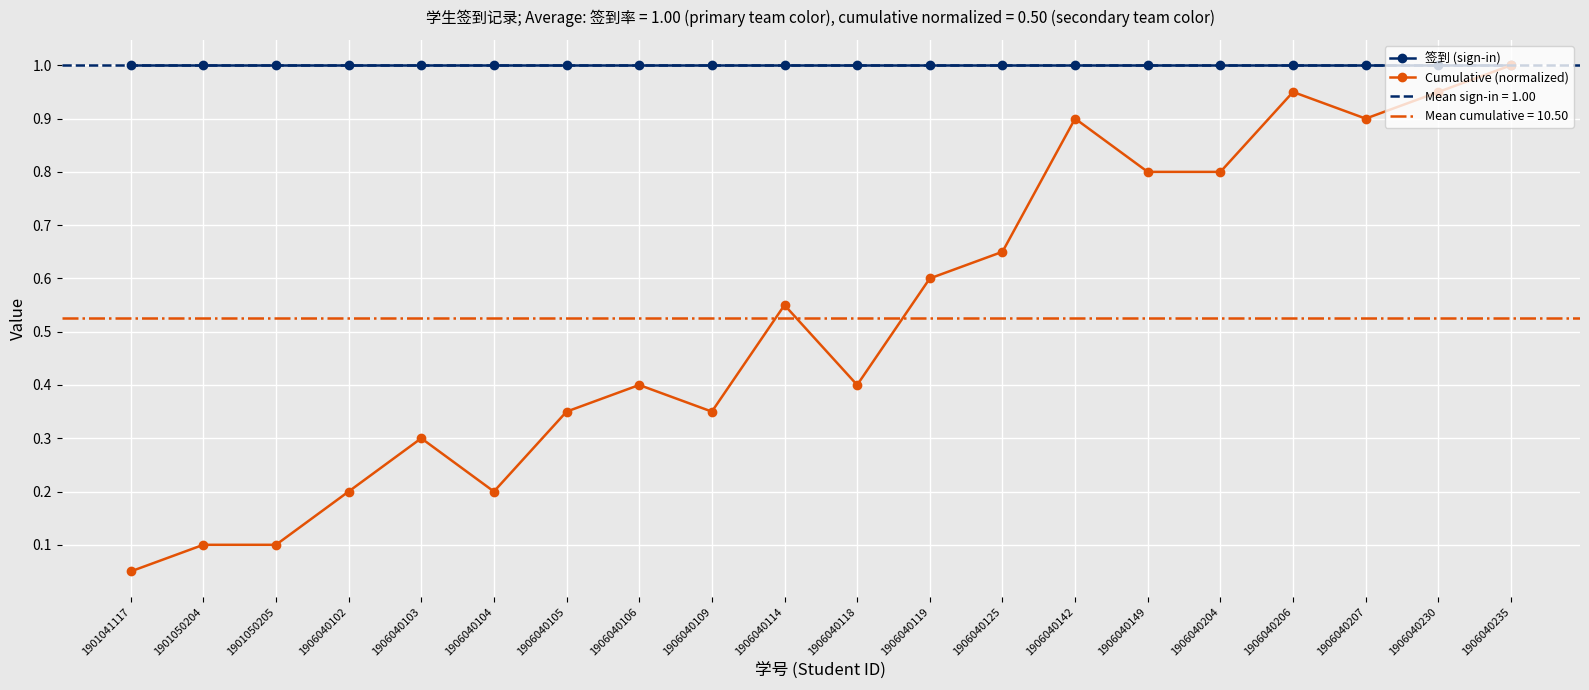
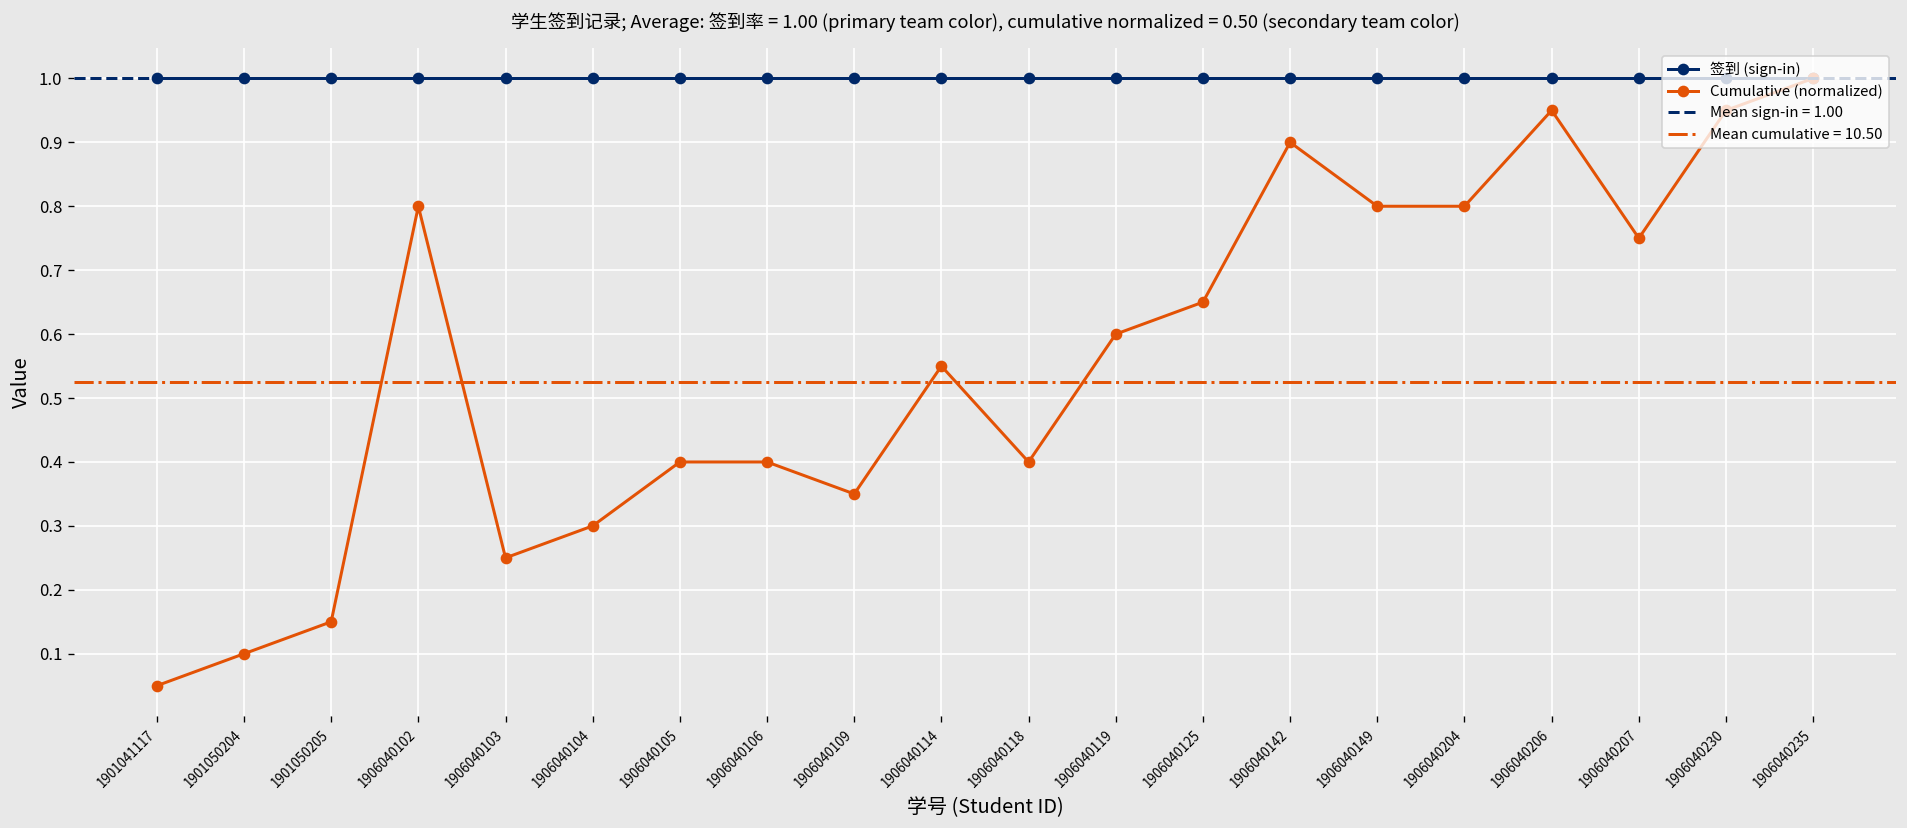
  {
    "签到 (sign-in)": {
      "1901041117": 1.00,
      "1901050204": 1.00,
      "1901050205": 1.00,
      "1906040102": 1.00,
      "1906040103": 1.00,
      "1906040104": 1.00,
      "1906040105": 1.00,
      "1906040106": 1.00,
      "1906040109": 1.00,
      "1906040114": 1.00,
      "1906040118": 1.00,
      "1906040119": 1.00,
      "1906040125": 1.00,
      "1906040142": 1.00,
      "1906040149": 1.00,
      "1906040204": 1.00,
      "1906040206": 1.00,
      "1906040207": 1.00
    },
    "Cumulative (normalized)": {
      "1901041117": 0.05,
      "1901050204": 0.10,
-     "1901050205": 0.10,
-     "1906040102": 0.20,
-     "1906040103": 0.30,
-     "1906040104": 0.20,
-     "1906040105": 0.35,
+     "1901050205": 0.15,
+     "1906040102": 0.80,
+     "1906040103": 0.25,
+     "1906040104": 0.30,
+     "1906040105": 0.40,
      "1906040106": 0.40,
      "1906040109": 0.35,
      "1906040114": 0.55,
      "1906040118": 0.40,
      "1906040119": 0.60,
      "1906040125": 0.65,
      "1906040142": 0.90,
      "1906040149": 0.80,
      "1906040204": 0.80,
      "1906040206": 0.95,
-     "1906040207": 0.90
+     "1906040207": 0.75
    }
  }
